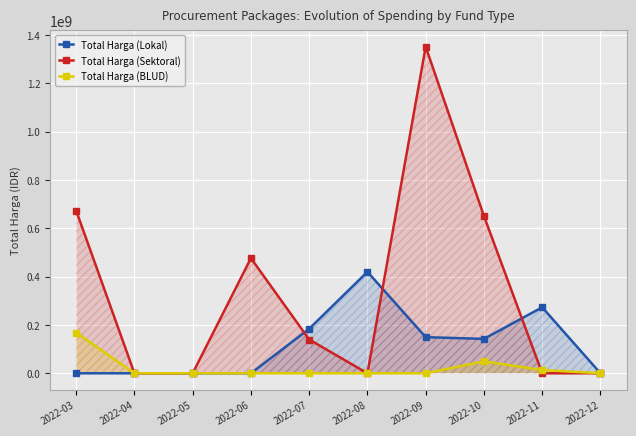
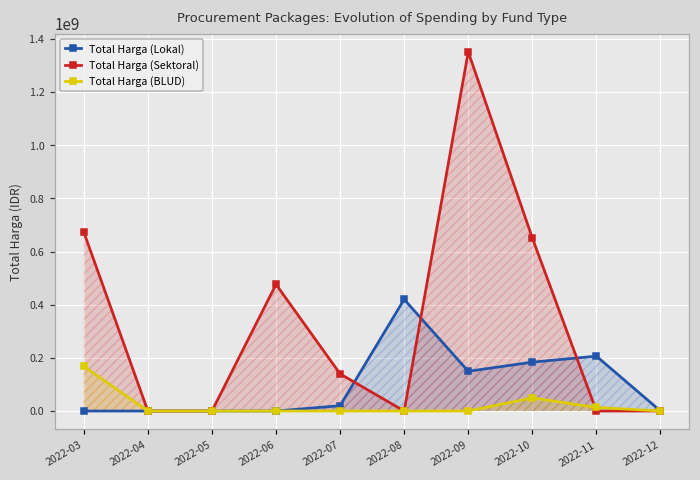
  {
    "Total Harga (Lokal)": {
      "2022-03": 0,
-     "2022-07": 180000000,
+     "2022-07": 20000000,
      "2022-08": 420000000,
      "2022-09": 150000000,
-     "2022-10": 140000000,
-     "2022-11": 270000000
+     "2022-10": 180000000,
+     "2022-11": 210000000
    },
    "Total Harga (Sektoral)": {
      "2022-03": 670000000,
      "2022-06": 480000000,
      "2022-07": 140000000,
      "2022-09": 1350000000,
      "2022-10": 650000000,
      "2022-11": 0
    },
    "Total Harga (BLUD)": {
      "2022-03": 170000000,
      "2022-07": 0,
      "2022-09": 0,
      "2022-10": 50000000,
      "2022-11": 10000000
    }
  }
